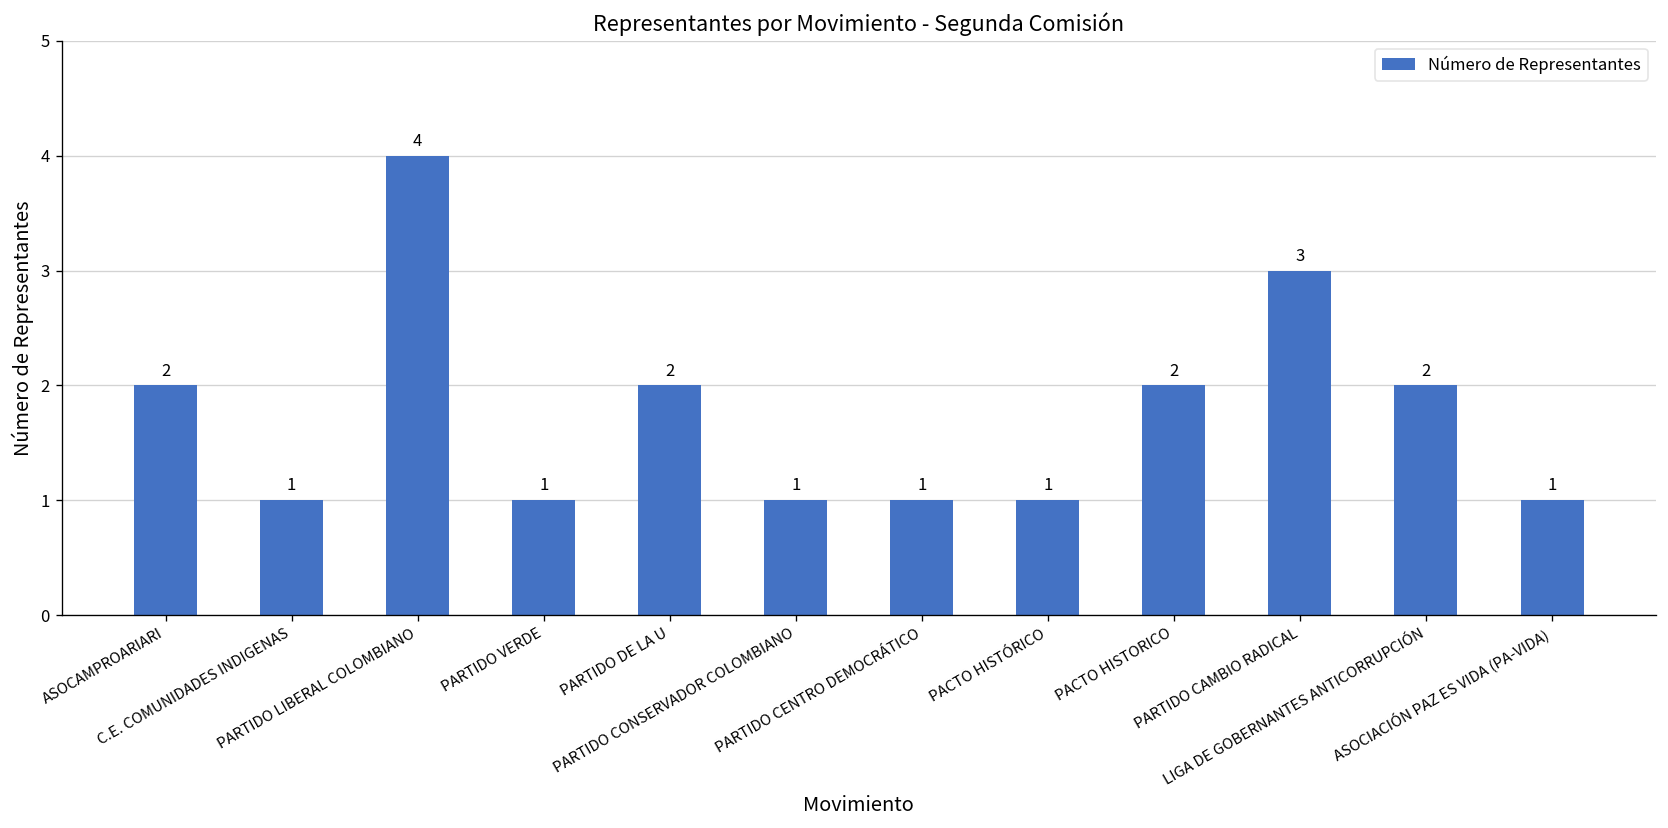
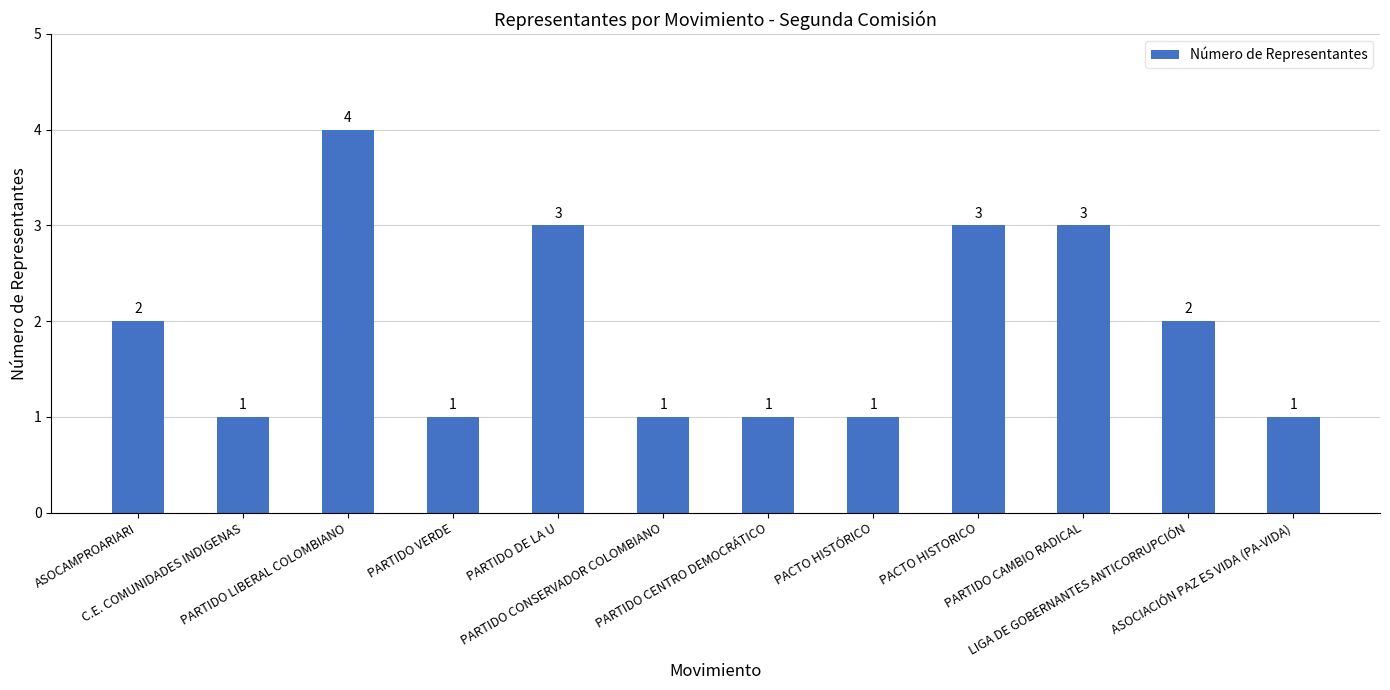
  {
    "ASOCAMPROARIARI": 2,
    "C.E. COMUNIDADES INDIGENAS": 1,
    "PARTIDO LIBERAL COLOMBIANO": 4,
    "PARTIDO VERDE": 1,
-   "PARTIDO DE LA U": 2,
+   "PARTIDO DE LA U": 3,
    "PARTIDO CONSERVADOR COLOMBIANO": 1,
    "PARTIDO CENTRO DEMOCRÁTICO": 1,
    "PACTO HISTÓRICO": 1,
-   "PACTO HISTORICO": 2,
+   "PACTO HISTORICO": 3,
    "PARTIDO CAMBIO RADICAL": 3,
    "LIGA DE GOBERNANTES ANTICORRUPCIÓN": 2,
    "ASOCIACIÓN PAZ ES VIDA (PA-VIDA)": 1
  }
